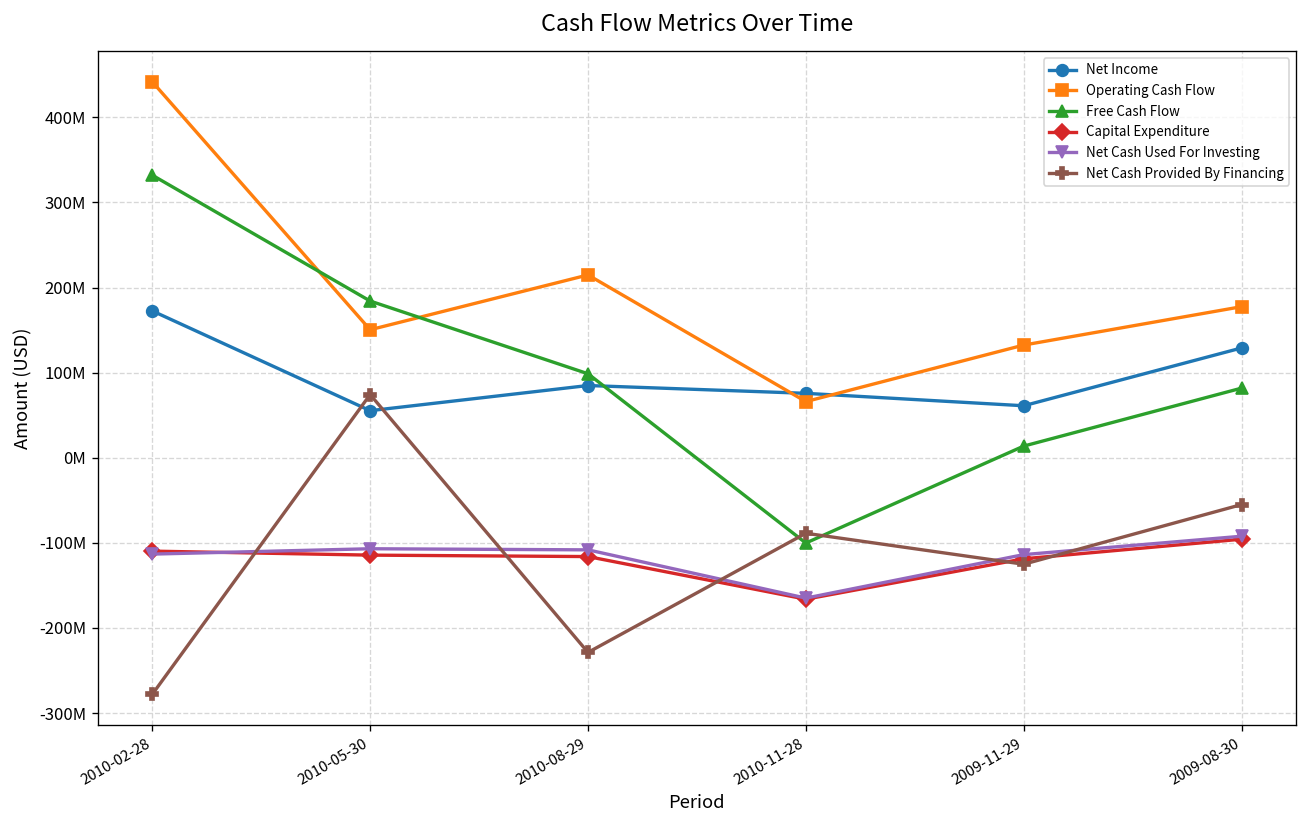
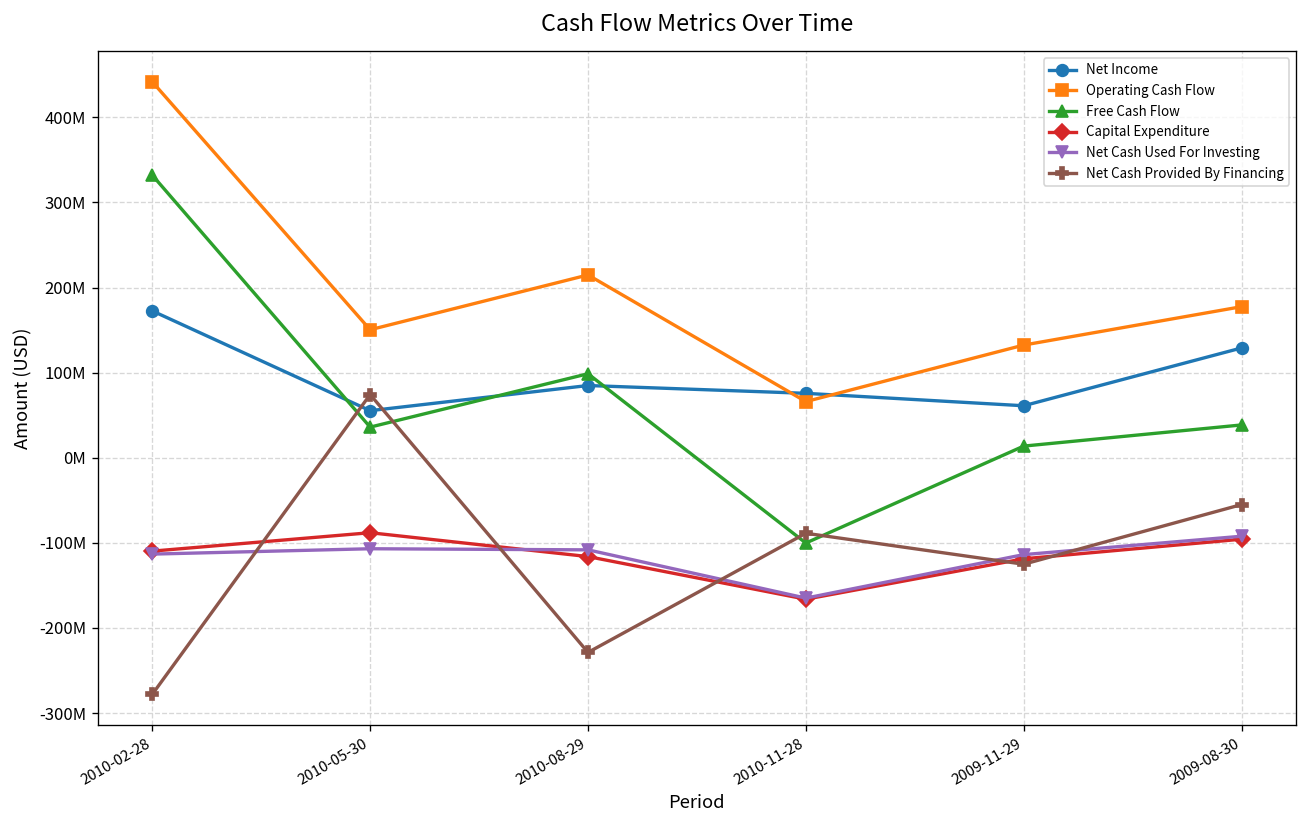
  {
    "Net Income": {
      "2010-02-28": 170000000,
      "2010-05-30": 60000000,
      "2010-08-29": 80000000,
      "2010-11-28": 80000000,
      "2009-11-29": 60000000,
      "2009-08-30": 130000000
    },
    "Operating Cash Flow": {
      "2010-02-28": 440000000,
      "2010-05-30": 150000000,
      "2010-08-29": 210000000,
      "2010-11-28": 70000000,
      "2009-11-29": 130000000,
      "2009-08-30": 180000000
    },
    "Free Cash Flow": {
      "2010-02-28": 330000000,
-     "2010-05-30": 180000000,
+     "2010-05-30": 40000000,
      "2010-08-29": 100000000,
      "2010-11-28": -100000000,
      "2009-11-29": 10000000,
-     "2009-08-30": 80000000
+     "2009-08-30": 40000000
    },
    "Capital Expenditure": {
-     "2010-05-30": -110000000,
+     "2010-05-30": -90000000,
      "2010-08-29": -120000000,
      "2009-11-29": -120000000
    },
    "Net Cash Used For Investing": {
      "2010-05-30": -110000000,
      "2010-08-29": -110000000,
      "2009-11-29": -110000000
    },
    "Net Cash Provided By Financing": {
      "2010-02-28": -280000000,
      "2010-05-30": 70000000,
      "2010-08-29": -230000000,
      "2010-11-28": -90000000,
      "2009-11-29": -130000000,
      "2009-08-30": -60000000
    }
  }
